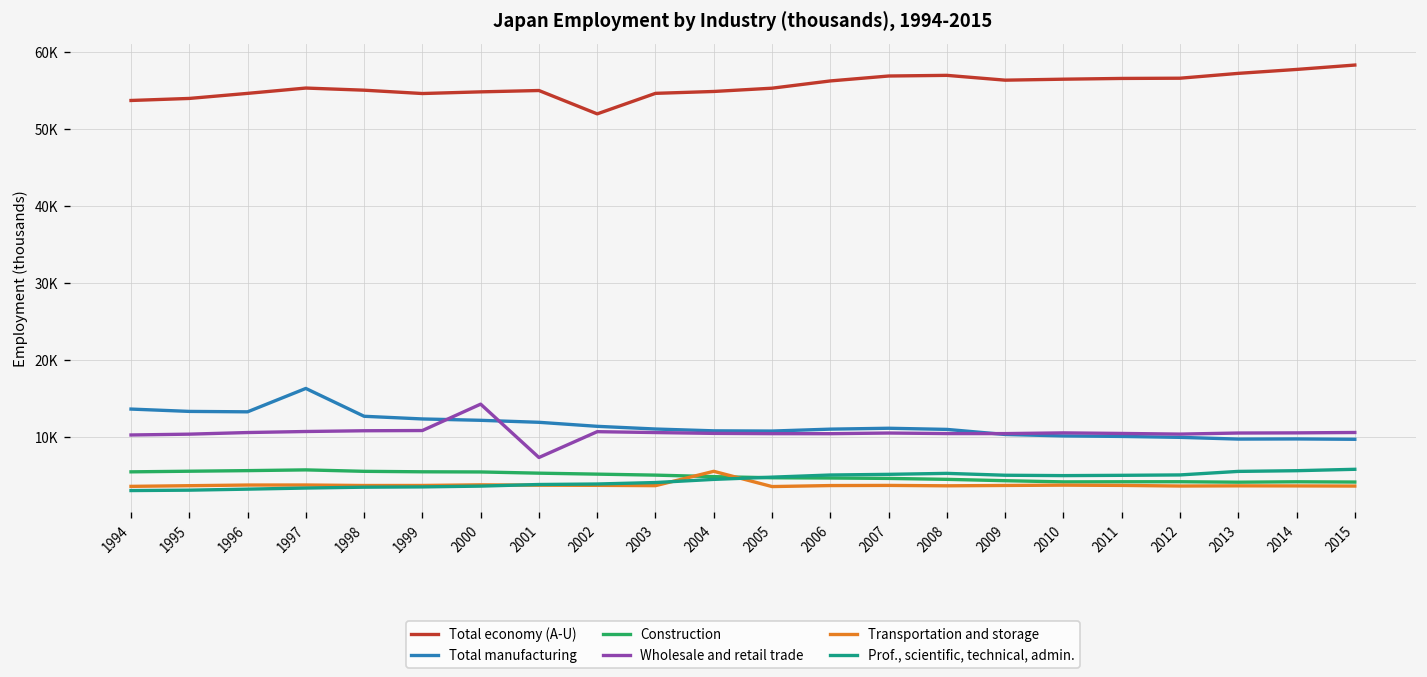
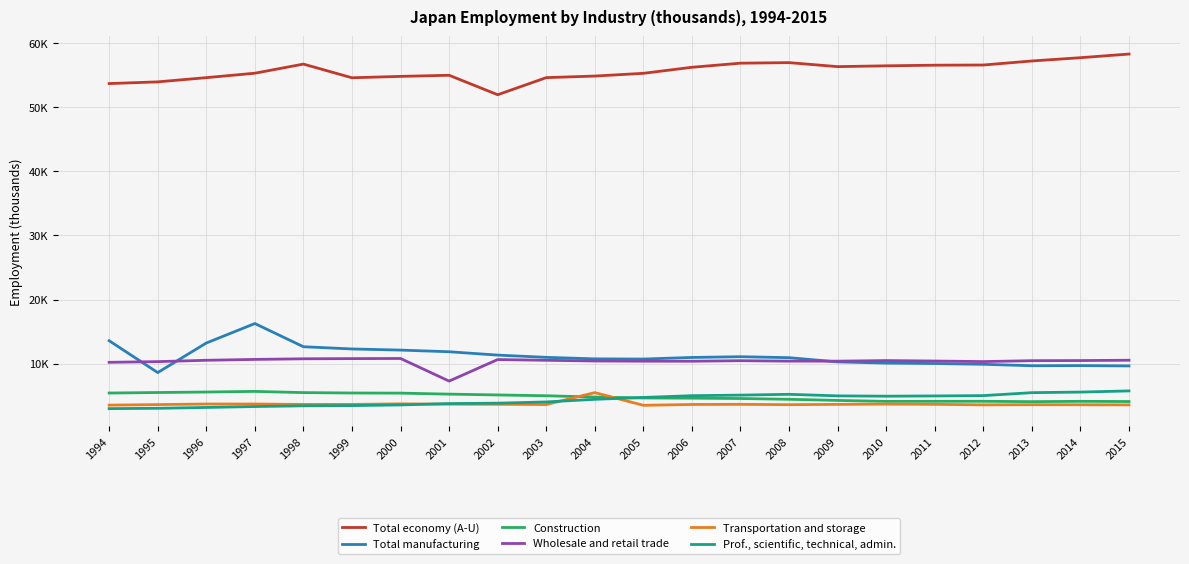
  {
    "Total economy (A-U)": {
      "1994": 54000,
      "1995": 54000,
      "1996": 55000,
      "1997": 55000,
-     "1998": 55000,
+     "1998": 57000,
      "1999": 55000,
      "2000": 55000,
      "2001": 55000,
      "2002": 52000,
      "2003": 55000,
      "2004": 55000,
      "2005": 55000,
      "2006": 56000,
      "2007": 57000,
      "2008": 57000,
      "2009": 56000,
      "2010": 56000,
      "2011": 57000,
      "2012": 57000,
      "2013": 57000,
      "2014": 58000,
      "2015": 58000
    },
    "Total manufacturing": {
      "1994": 14000,
-     "1995": 13000,
+     "1995": 9000,
      "1996": 13000,
      "1997": 16000,
      "1998": 13000,
      "1999": 12000,
      "2000": 12000,
      "2001": 12000,
      "2002": 11000,
      "2003": 11000,
      "2006": 11000,
      "2007": 11000,
      "2008": 11000,
      "2012": 10000,
      "2013": 10000,
      "2014": 10000,
      "2015": 10000
    },
    "Wholesale and retail trade": {
      "1994": 10000,
      "1995": 10000,
      "1996": 11000,
      "1997": 11000,
      "1998": 11000,
      "1999": 11000,
-     "2000": 14000,
+     "2000": 11000,
      "2001": 7000,
      "2002": 11000,
      "2003": 11000,
      "2006": 10000,
      "2007": 10000,
      "2008": 10000,
      "2012": 10000,
      "2013": 10000,
      "2014": 10000,
      "2015": 11000
    },
    "Transportation and storage": {
      "1994": 4000,
      "1995": 4000,
      "1996": 4000,
      "1997": 4000,
      "2003": 4000,
      "2004": 5000,
      "2005": 4000,
      "2006": 4000,
      "2007": 4000,
      "2008": 4000,
      "2009": 4000,
      "2010": 4000,
      "2011": 4000,
      "2012": 4000,
      "2013": 4000,
      "2014": 4000,
      "2015": 4000
    }
  }
